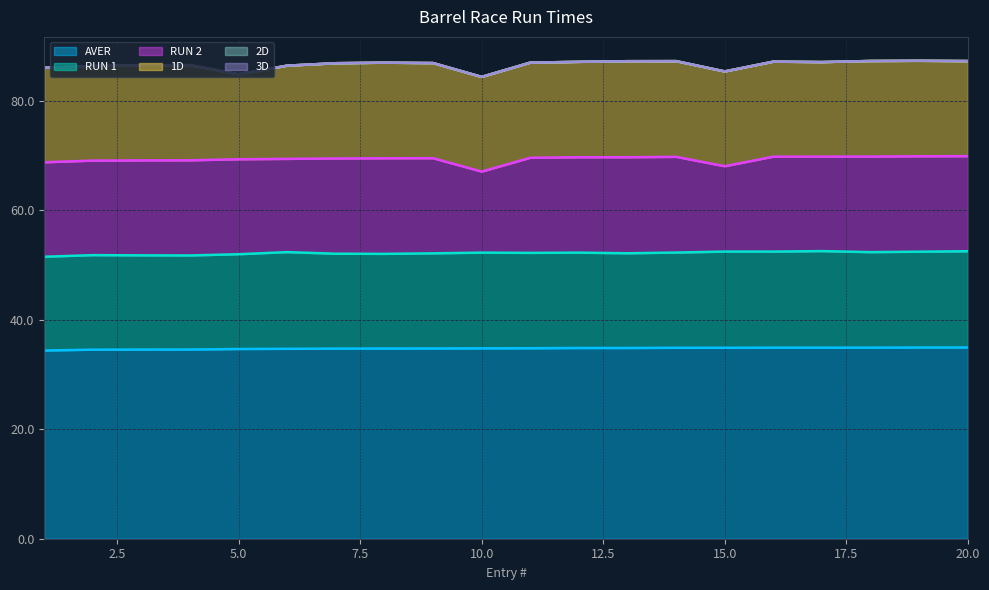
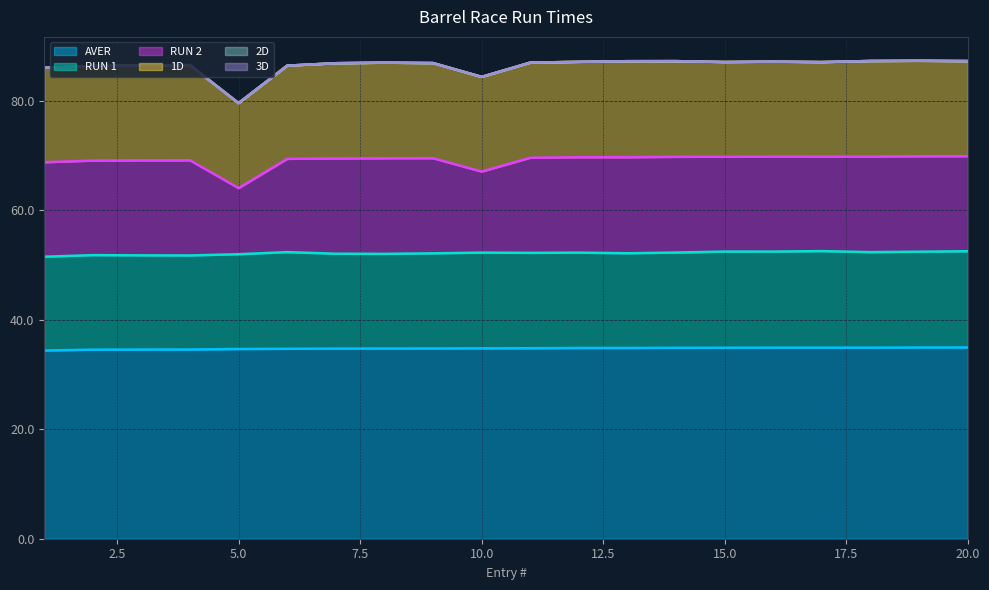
  {
    "RUN 2": {
-     "5.0": 17,
+     "5.0": 12,
      "10.0": 15,
-     "15.0": 16,
+     "15.0": 17,
      "20.0": 17
    }
  }
